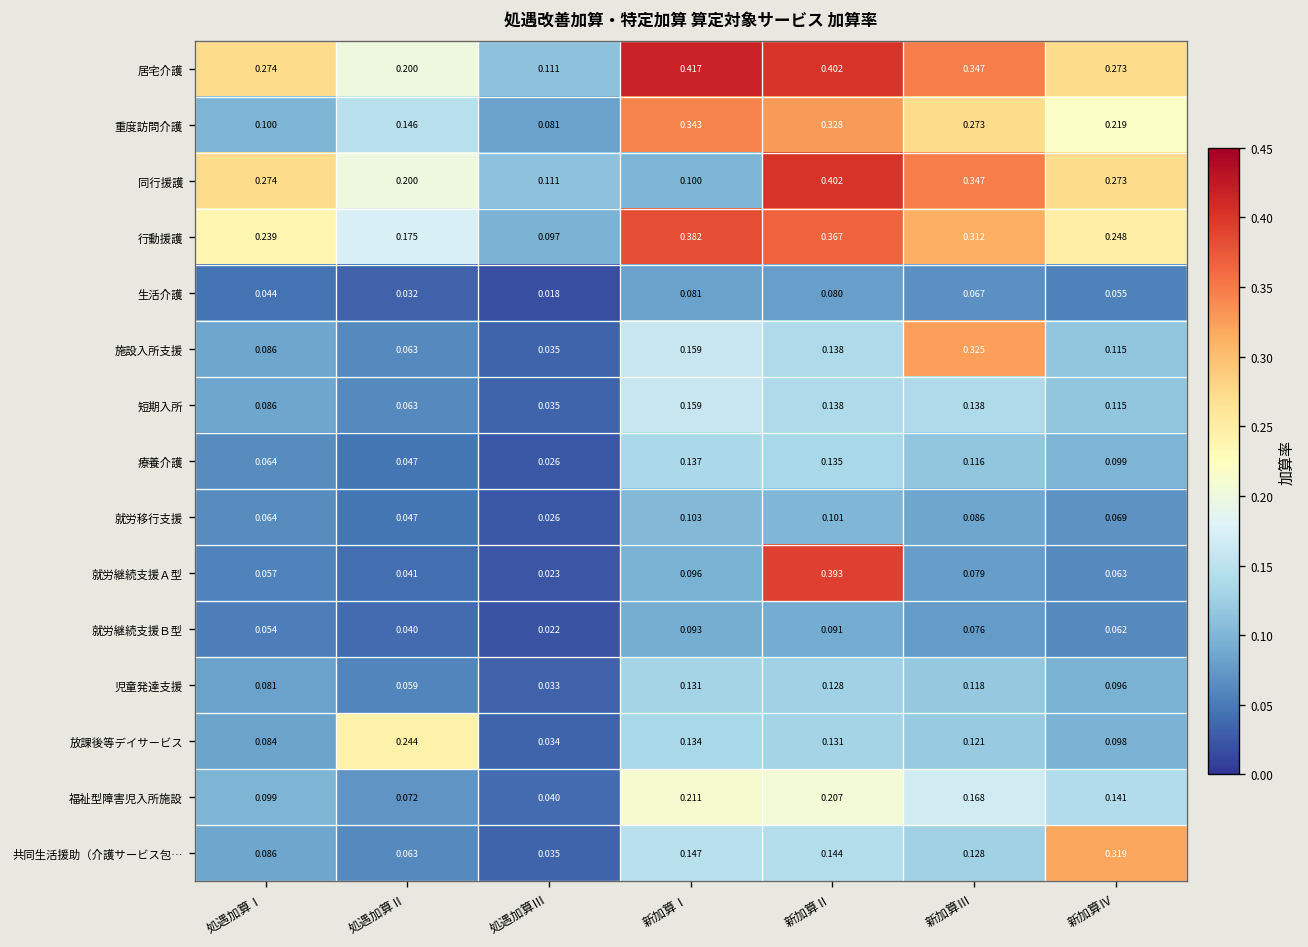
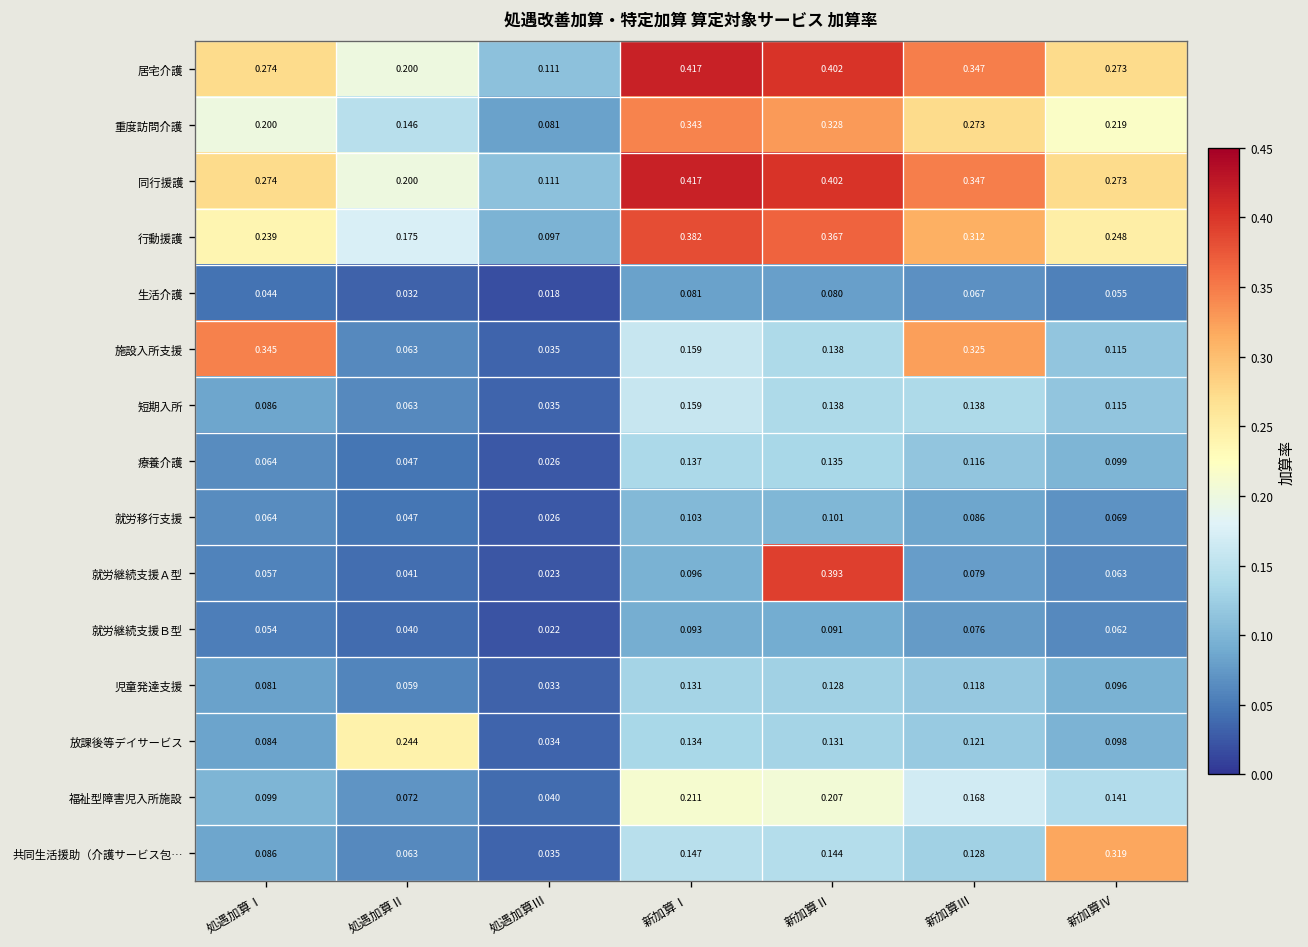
  {
    "居宅介護": {
      "処遇加算Ⅰ": 0.274,
      "処遇加算Ⅱ": 0.200,
      "処遇加算Ⅲ": 0.111,
      "新加算Ⅰ": 0.417,
      "新加算Ⅱ": 0.402,
      "新加算Ⅲ": 0.347,
      "新加算Ⅳ": 0.273
    },
    "重度訪問介護": {
-     "処遇加算Ⅰ": 0.100,
+     "処遇加算Ⅰ": 0.200,
      "処遇加算Ⅱ": 0.146,
      "処遇加算Ⅲ": 0.081,
      "新加算Ⅰ": 0.343,
      "新加算Ⅱ": 0.328,
      "新加算Ⅲ": 0.273,
      "新加算Ⅳ": 0.219
    },
    "同行援護": {
      "処遇加算Ⅰ": 0.274,
      "処遇加算Ⅱ": 0.200,
      "処遇加算Ⅲ": 0.111,
-     "新加算Ⅰ": 0.100,
+     "新加算Ⅰ": 0.417,
      "新加算Ⅱ": 0.402,
      "新加算Ⅲ": 0.347,
      "新加算Ⅳ": 0.273
    },
    "行動援護": {
      "処遇加算Ⅰ": 0.239,
      "処遇加算Ⅱ": 0.175,
      "処遇加算Ⅲ": 0.097,
      "新加算Ⅰ": 0.382,
      "新加算Ⅱ": 0.367,
      "新加算Ⅲ": 0.312,
      "新加算Ⅳ": 0.248
    },
    "生活介護": {
      "処遇加算Ⅰ": 0.044,
      "処遇加算Ⅱ": 0.032,
      "処遇加算Ⅲ": 0.018,
      "新加算Ⅰ": 0.081,
      "新加算Ⅱ": 0.080,
      "新加算Ⅲ": 0.067,
      "新加算Ⅳ": 0.055
    },
    "施設入所支援": {
-     "処遇加算Ⅰ": 0.086,
+     "処遇加算Ⅰ": 0.345,
      "処遇加算Ⅱ": 0.063,
      "処遇加算Ⅲ": 0.035,
      "新加算Ⅰ": 0.159,
      "新加算Ⅱ": 0.138,
      "新加算Ⅲ": 0.325,
      "新加算Ⅳ": 0.115
    },
    "短期入所": {
      "処遇加算Ⅰ": 0.086,
      "処遇加算Ⅱ": 0.063,
      "処遇加算Ⅲ": 0.035,
      "新加算Ⅰ": 0.159,
      "新加算Ⅱ": 0.138,
      "新加算Ⅲ": 0.138,
      "新加算Ⅳ": 0.115
    },
    "療養介護": {
      "処遇加算Ⅰ": 0.064,
      "処遇加算Ⅱ": 0.047,
      "処遇加算Ⅲ": 0.026,
      "新加算Ⅰ": 0.137,
      "新加算Ⅱ": 0.135,
      "新加算Ⅲ": 0.116,
      "新加算Ⅳ": 0.099
    },
    "就労移行支援": {
      "処遇加算Ⅰ": 0.064,
      "処遇加算Ⅱ": 0.047,
      "処遇加算Ⅲ": 0.026,
      "新加算Ⅰ": 0.103,
      "新加算Ⅱ": 0.101,
      "新加算Ⅲ": 0.086,
      "新加算Ⅳ": 0.069
    },
    "就労継続支援Ａ型": {
      "処遇加算Ⅰ": 0.057,
      "処遇加算Ⅱ": 0.041,
      "処遇加算Ⅲ": 0.023,
      "新加算Ⅰ": 0.096,
      "新加算Ⅱ": 0.393,
      "新加算Ⅲ": 0.079,
      "新加算Ⅳ": 0.063
    },
    "就労継続支援Ｂ型": {
      "処遇加算Ⅰ": 0.054,
      "処遇加算Ⅱ": 0.040,
      "処遇加算Ⅲ": 0.022,
      "新加算Ⅰ": 0.093,
      "新加算Ⅱ": 0.091,
      "新加算Ⅲ": 0.076,
      "新加算Ⅳ": 0.062
    },
    "児童発達支援": {
      "処遇加算Ⅰ": 0.081,
      "処遇加算Ⅱ": 0.059,
      "処遇加算Ⅲ": 0.033,
      "新加算Ⅰ": 0.131,
      "新加算Ⅱ": 0.128,
      "新加算Ⅲ": 0.118,
      "新加算Ⅳ": 0.096
    },
    "放課後等デイサービス": {
      "処遇加算Ⅰ": 0.084,
      "処遇加算Ⅱ": 0.244,
      "処遇加算Ⅲ": 0.034,
      "新加算Ⅰ": 0.134,
      "新加算Ⅱ": 0.131,
      "新加算Ⅲ": 0.121,
      "新加算Ⅳ": 0.098
    },
    "福祉型障害児入所施設": {
      "処遇加算Ⅰ": 0.099,
      "処遇加算Ⅱ": 0.072,
      "処遇加算Ⅲ": 0.040,
      "新加算Ⅰ": 0.211,
      "新加算Ⅱ": 0.207,
      "新加算Ⅲ": 0.168,
      "新加算Ⅳ": 0.141
    },
    "共同生活援助（介護サービス包…": {
      "処遇加算Ⅰ": 0.086,
      "処遇加算Ⅱ": 0.063,
      "処遇加算Ⅲ": 0.035,
      "新加算Ⅰ": 0.147,
      "新加算Ⅱ": 0.144,
      "新加算Ⅲ": 0.128,
      "新加算Ⅳ": 0.319
    }
  }
